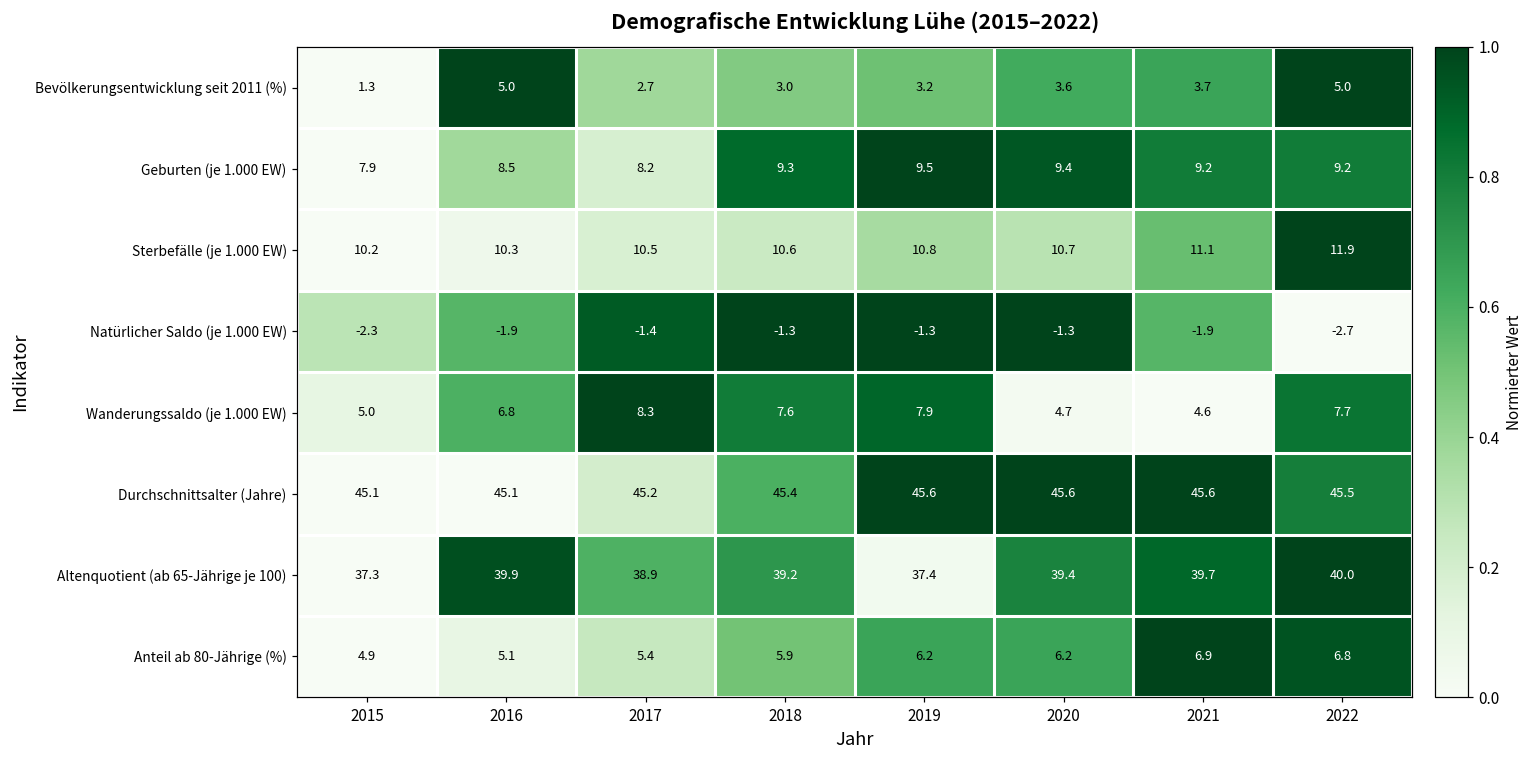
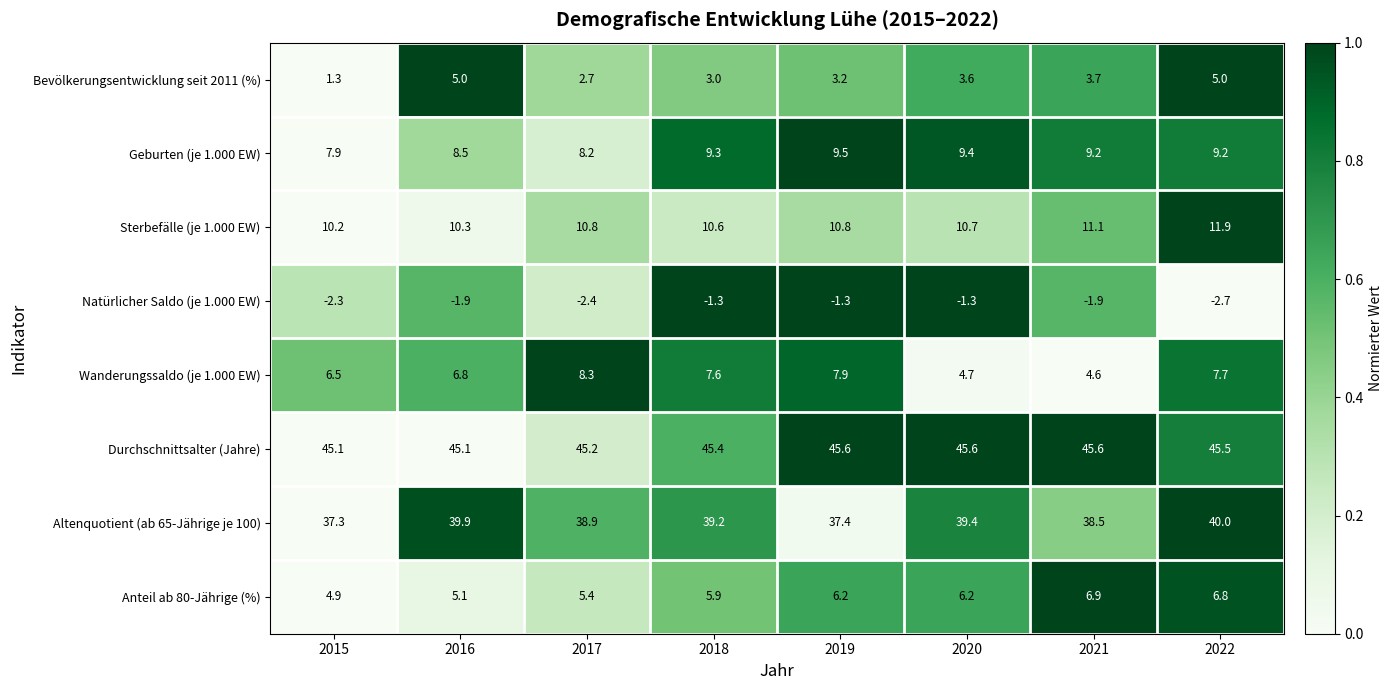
  {
    "Bevölkerungsentwicklung seit 2011 (%)": {
      "2015": 1.3,
      "2016": 5.0,
      "2017": 2.7,
      "2018": 3.0,
      "2019": 3.2,
      "2020": 3.6,
      "2021": 3.7,
      "2022": 5.0
    },
    "Geburten (je 1.000 EW)": {
      "2015": 7.9,
      "2016": 8.5,
      "2017": 8.2,
      "2018": 9.3,
      "2019": 9.5,
      "2020": 9.4,
      "2021": 9.2,
      "2022": 9.2
    },
    "Sterbefälle (je 1.000 EW)": {
      "2015": 10.2,
      "2016": 10.3,
-     "2017": 10.5,
+     "2017": 10.8,
      "2018": 10.6,
      "2019": 10.8,
      "2020": 10.7,
      "2021": 11.1,
      "2022": 11.9
    },
    "Natürlicher Saldo (je 1.000 EW)": {
      "2015": -2.3,
      "2016": -1.9,
-     "2017": -1.4,
+     "2017": -2.4,
      "2018": -1.3,
      "2019": -1.3,
      "2020": -1.3,
      "2021": -1.9,
      "2022": -2.7
    },
    "Wanderungssaldo (je 1.000 EW)": {
-     "2015": 5.0,
+     "2015": 6.5,
      "2016": 6.8,
      "2017": 8.3,
      "2018": 7.6,
      "2019": 7.9,
      "2020": 4.7,
      "2021": 4.6,
      "2022": 7.7
    },
    "Durchschnittsalter (Jahre)": {
      "2015": 45.1,
      "2016": 45.1,
      "2017": 45.2,
      "2018": 45.4,
      "2019": 45.6,
      "2020": 45.6,
      "2021": 45.6,
      "2022": 45.5
    },
    "Altenquotient (ab 65-Jährige je 100)": {
      "2015": 37.3,
      "2016": 39.9,
      "2017": 38.9,
      "2018": 39.2,
      "2019": 37.4,
      "2020": 39.4,
-     "2021": 39.7,
+     "2021": 38.5,
      "2022": 40.0
    },
    "Anteil ab 80-Jährige (%)": {
      "2015": 4.9,
      "2016": 5.1,
      "2017": 5.4,
      "2018": 5.9,
      "2019": 6.2,
      "2020": 6.2,
      "2021": 6.9,
      "2022": 6.8
    }
  }
